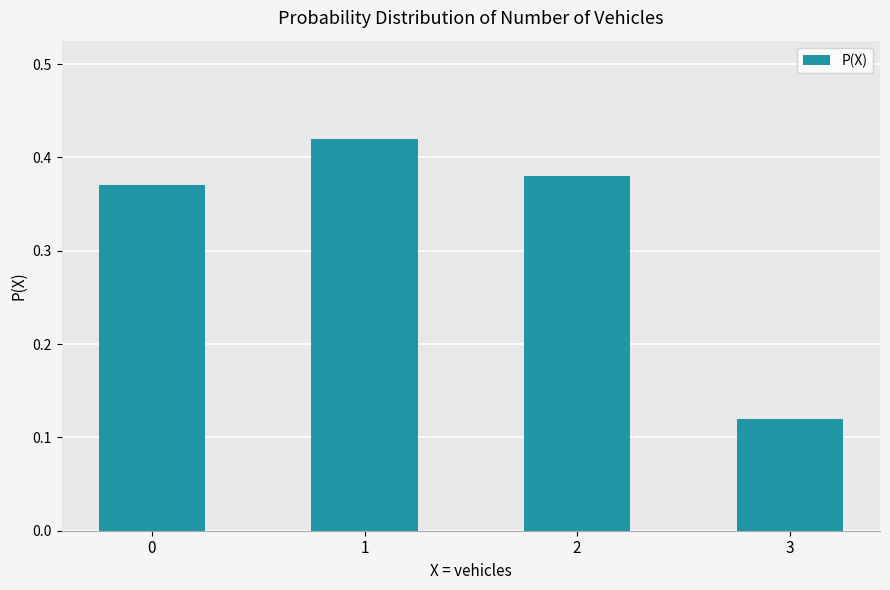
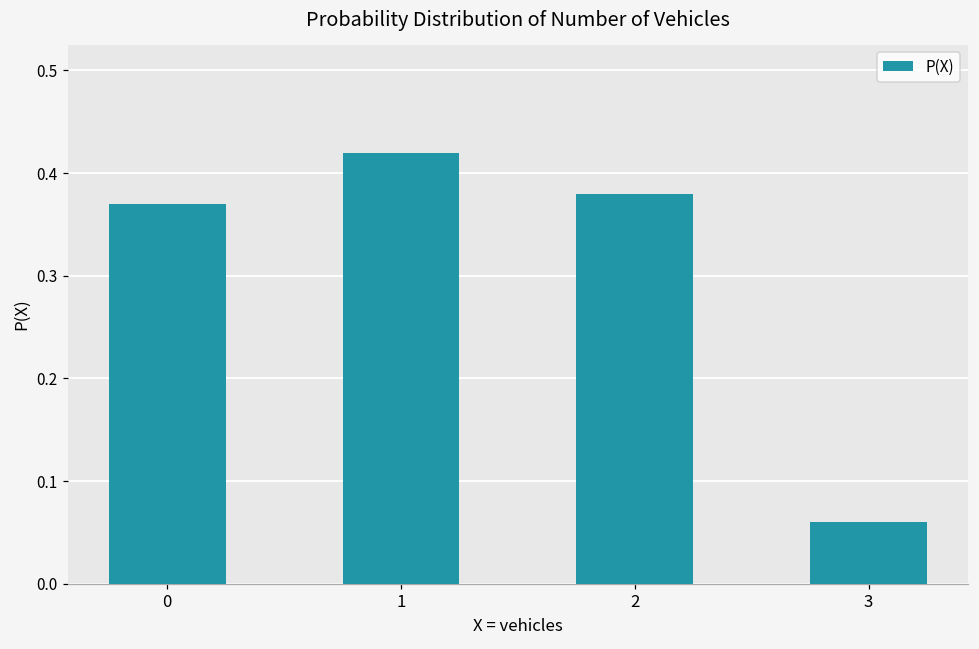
  {
    "0": 0.37,
    "1": 0.42,
    "2": 0.38,
-   "3": 0.12
+   "3": 0.06
  }
